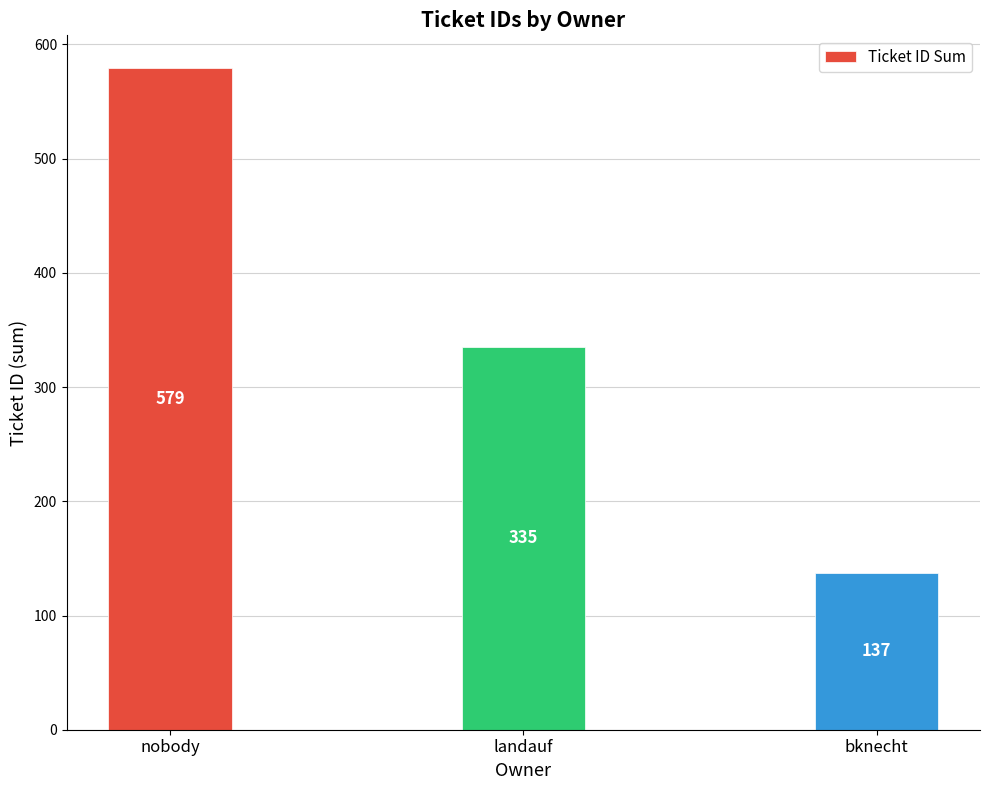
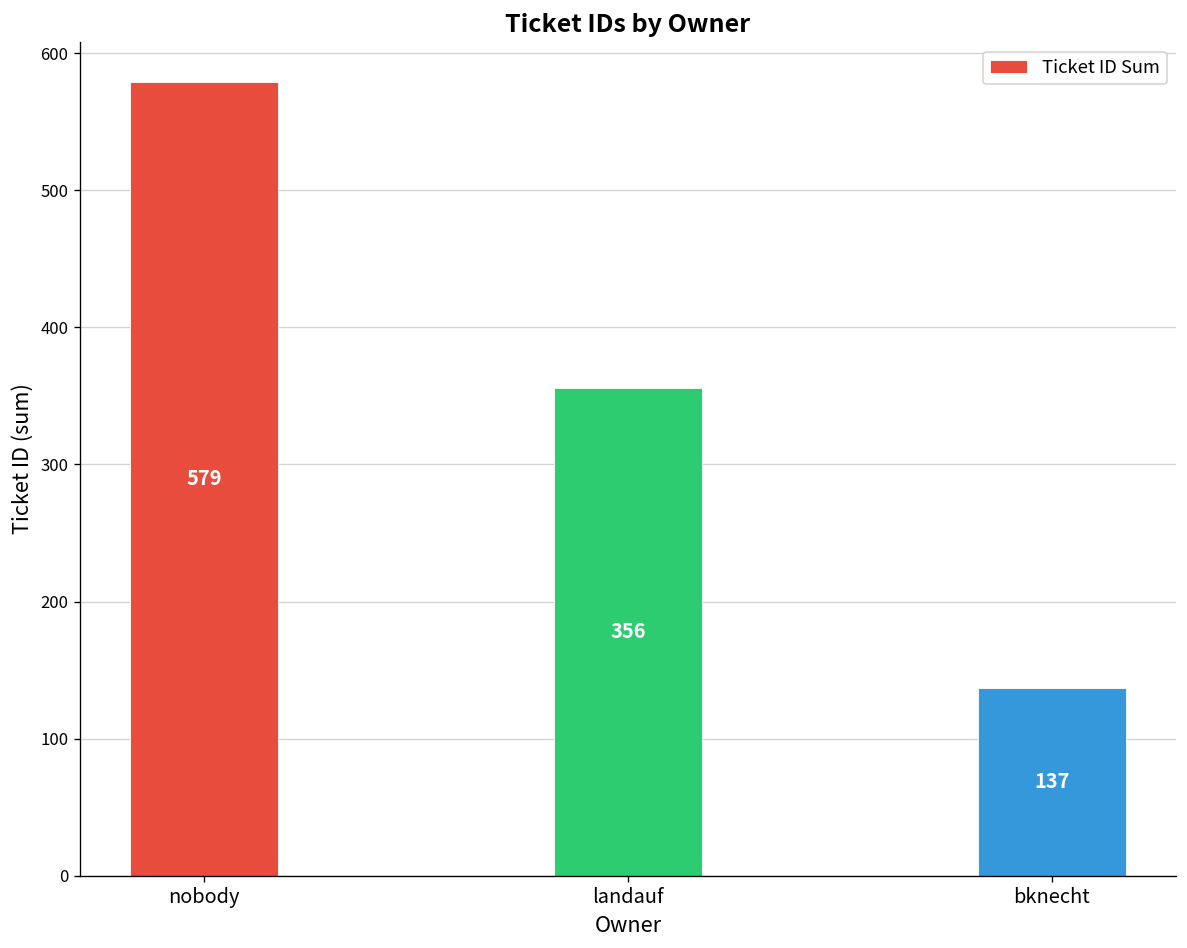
  {
    "nobody": 579,
-   "landauf": 335,
+   "landauf": 356,
    "bknecht": 137
  }
